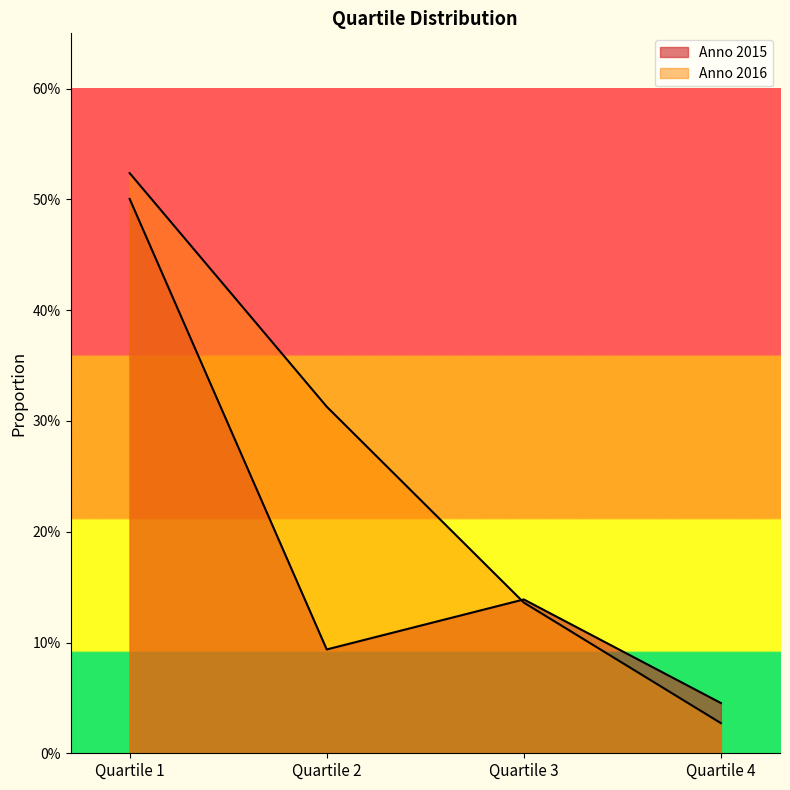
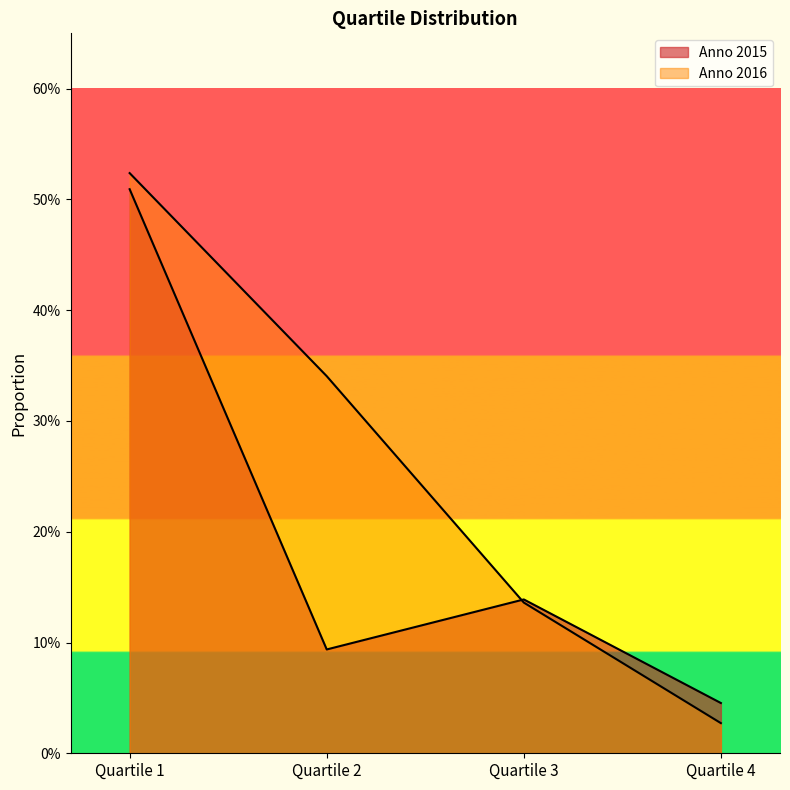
  {
    "Anno 2015": {
-     "Quartile 1": "50.1%",
+     "Quartile 1": "50.9%",
      "Quartile 2": "9.4%",
      "Quartile 3": "13.9%",
      "Quartile 4": "4.5%"
    },
    "Anno 2016": {
      "Quartile 1": "52.4%",
-     "Quartile 2": "31.3%",
+     "Quartile 2": "34.0%",
      "Quartile 3": "13.6%",
      "Quartile 4": "2.7%"
    }
  }
